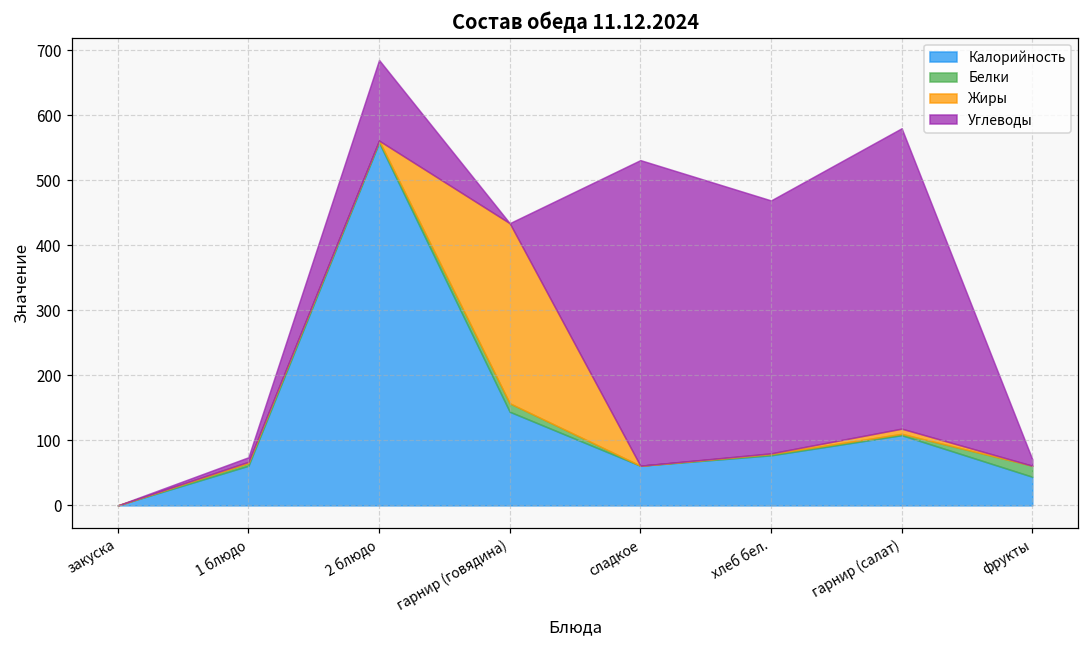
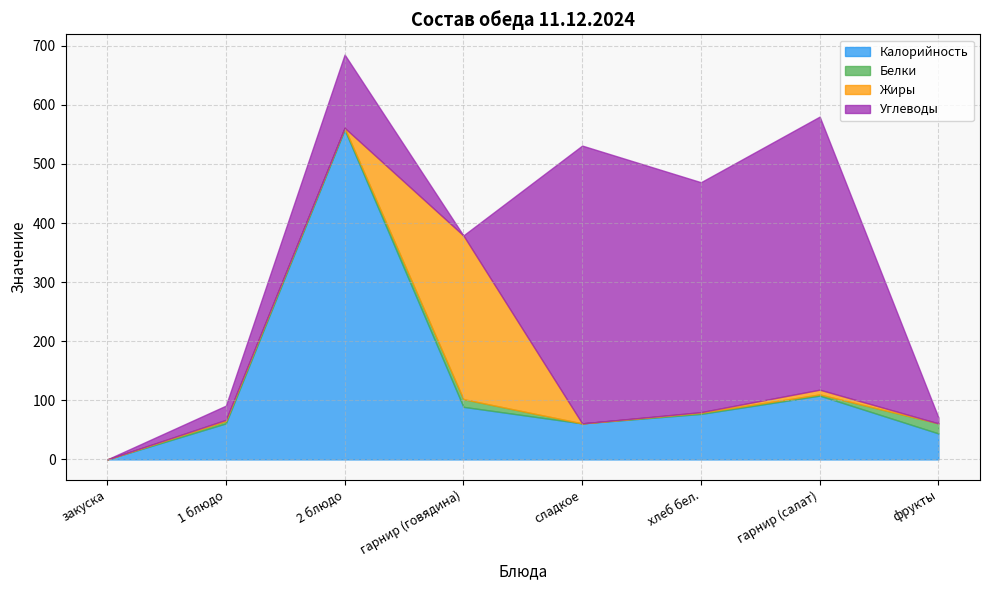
  {
    "Калорийность": {
-     "гарнир (говядина)": 140,
+     "гарнир (говядина)": 90,
      "фрукты": 40
    },
    "Белки": {
      "гарнир (говядина)": 10
    },
    "Жиры": {
      "гарнир (салат)": 10
    },
    "Углеводы": {
-     "1 блюдо": 10,
+     "1 блюдо": 20,
      "2 блюдо": 120,
      "сладкое": 470,
      "хлеб бел.": 390,
      "гарнир (салат)": 460,
      "фрукты": 10
    }
  }
